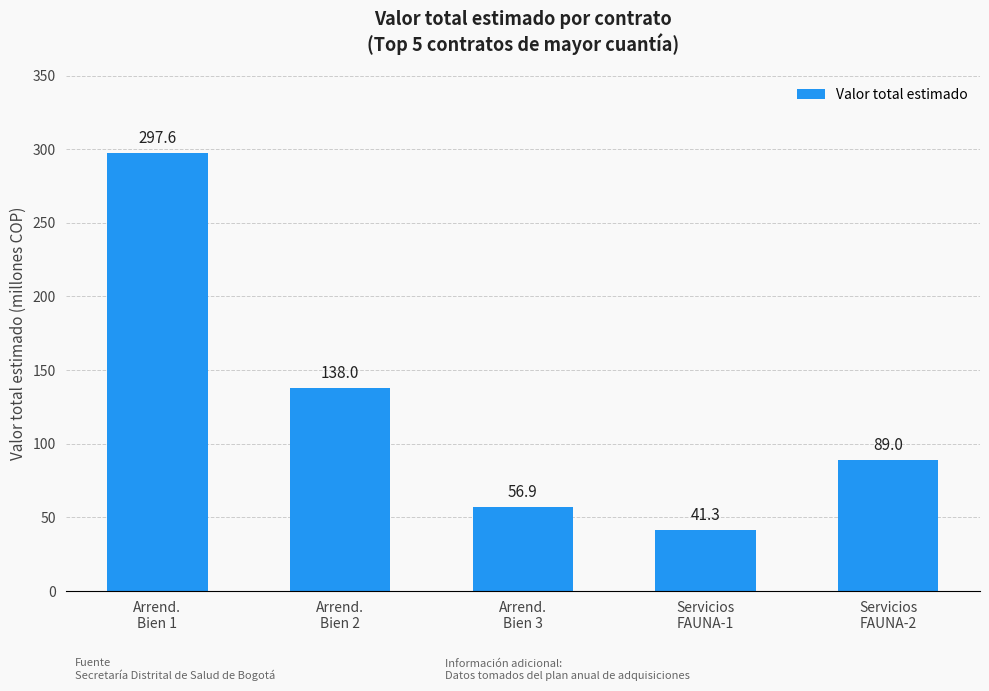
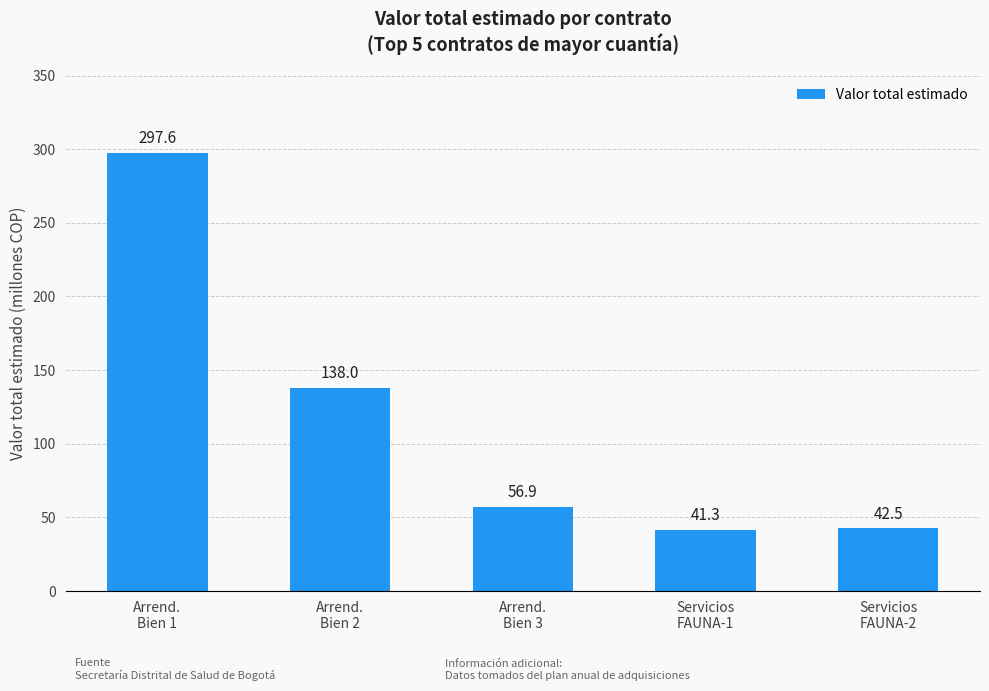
  {
    "Arrend. Bien 1": 297.6,
    "Arrend. Bien 2": 138.0,
    "Arrend. Bien 3": 56.9,
    "Servicios FAUNA-1": 41.3,
-   "Servicios FAUNA-2": 89.0
+   "Servicios FAUNA-2": 42.5
  }
